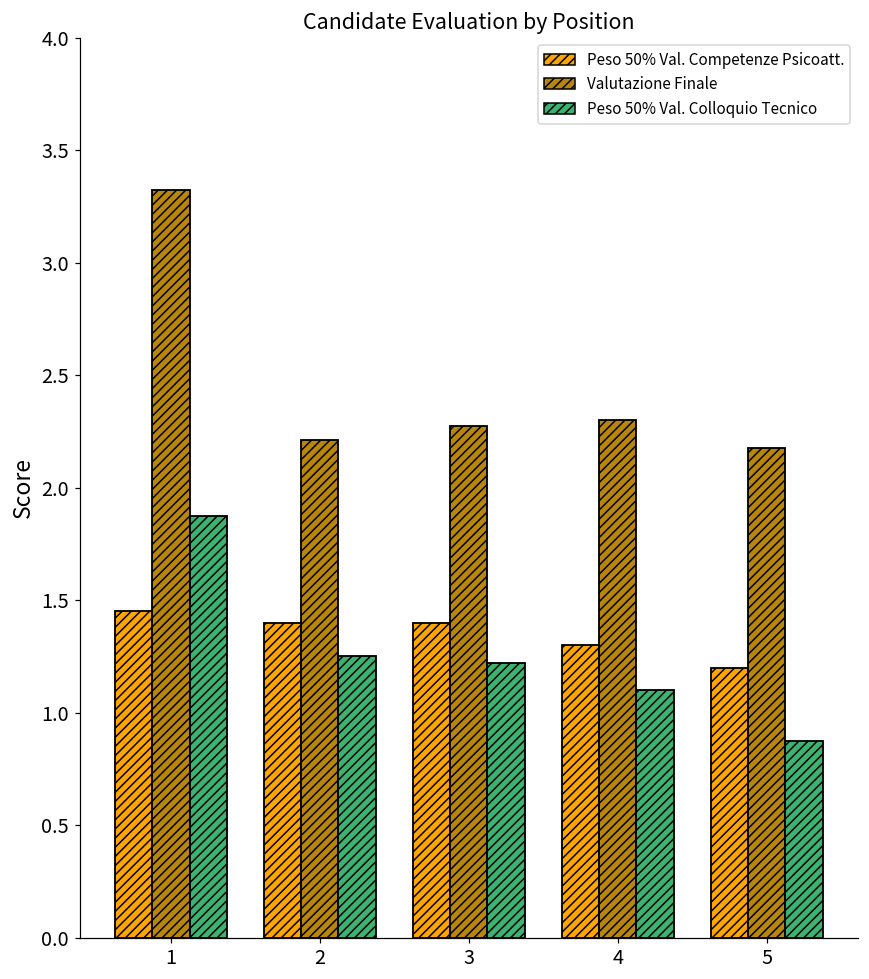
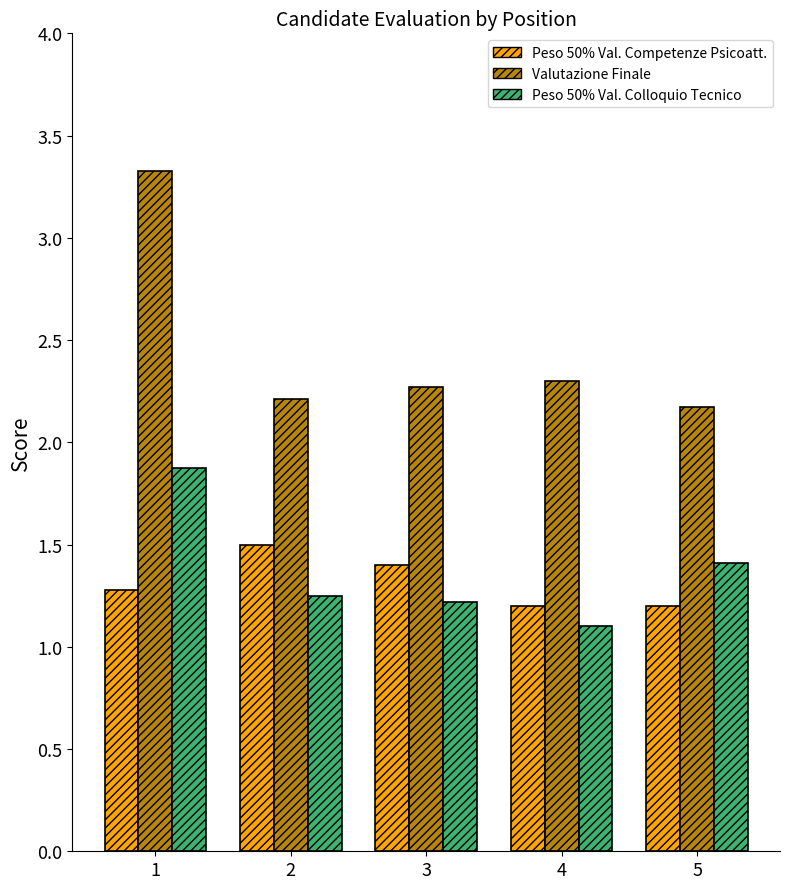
  {
    "Peso 50% Val. Competenze Psicoatt.": {
-     "1": 1.45,
-     "2": 1.4,
+     "1": 1.28,
+     "2": 1.5,
      "3": 1.40,
-     "4": 1.3,
+     "4": 1.2,
      "5": 1.20
    },
    "Valutazione Finale": {
      "1": 3.33,
      "2": 2.21,
      "3": 2.27,
      "4": 2.30,
      "5": 2.18
    },
    "Peso 50% Val. Colloquio Tecnico": {
      "1": 1.88,
      "2": 1.25,
      "3": 1.22,
      "4": 1.10,
-     "5": 0.88
+     "5": 1.41
    }
  }
